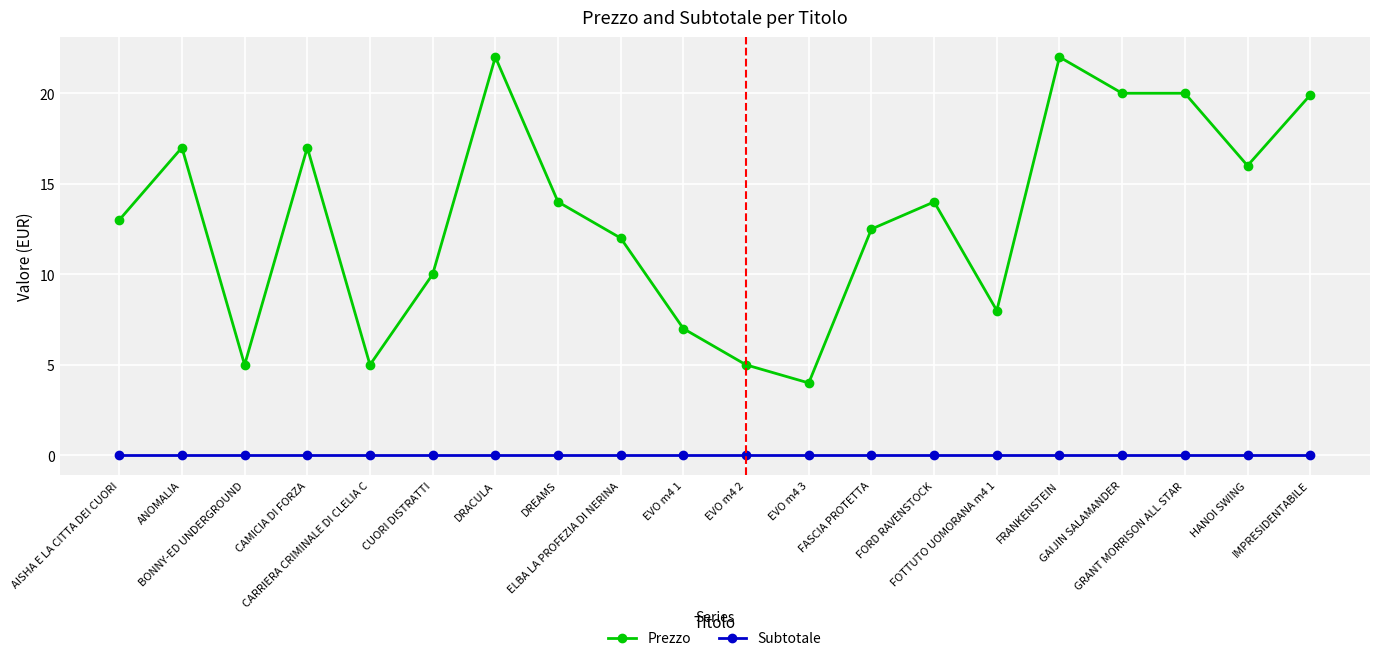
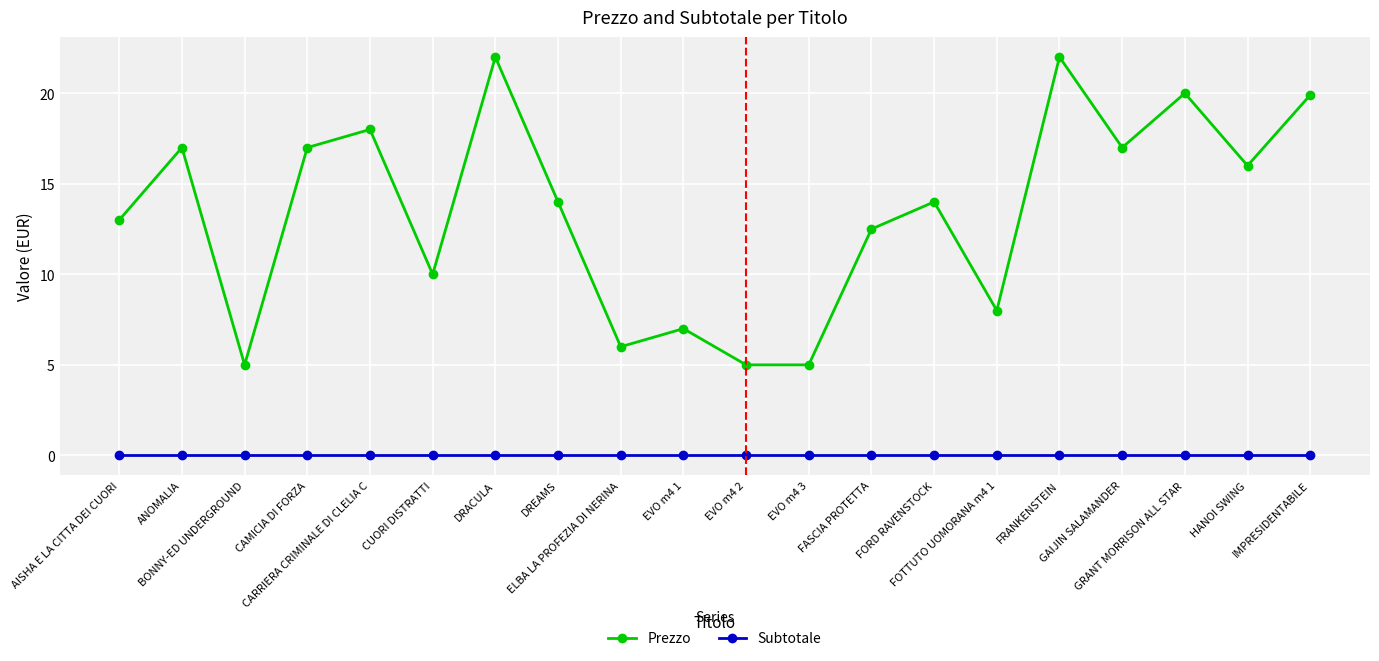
  {
    "Prezzo": {
      "AISHA E LA CITTA DEI CUORI": 13,
      "ANOMALIA": 17,
      "BONNY-ED UNDERGROUND": 5,
      "CAMICIA DI FORZA": 17,
-     "CARRIERA CRIMINALE DI CLELIA C": 5,
+     "CARRIERA CRIMINALE DI CLELIA C": 18,
      "CUORI DISTRATTI": 10,
      "DRACULA": 22,
      "DREAMS": 14,
-     "ELBA LA PROFEZIA DI NERINA": 12,
+     "ELBA LA PROFEZIA DI NERINA": 6,
      "EVO m4 1": 7,
      "EVO m4 2": 5,
-     "EVO m4 3": 4,
+     "EVO m4 3": 5,
      "FASCIA PROTETTA": 12.5,
      "FORD RAVENSTOCK": 14,
      "FOTTUTO UOMORANA m4 1": 8,
      "FRANKENSTEIN": 22,
-     "GAIJIN SALAMANDER": 20,
+     "GAIJIN SALAMANDER": 17,
      "GRANT MORRISON ALL STAR": 20,
      "HANOI SWING": 16,
      "IMPRESIDENTABILE": 20
    },
    "Subtotale": {
      "AISHA E LA CITTA DEI CUORI": 0,
      "ANOMALIA": 0,
      "BONNY-ED UNDERGROUND": 0,
      "CAMICIA DI FORZA": 0,
      "CARRIERA CRIMINALE DI CLELIA C": 0,
      "CUORI DISTRATTI": 0,
      "DRACULA": 0,
      "DREAMS": 0,
      "ELBA LA PROFEZIA DI NERINA": 0,
      "EVO m4 1": 0,
      "EVO m4 2": 0,
      "EVO m4 3": 0,
      "FASCIA PROTETTA": 0,
      "FORD RAVENSTOCK": 0,
      "FOTTUTO UOMORANA m4 1": 0,
      "FRANKENSTEIN": 0,
      "GAIJIN SALAMANDER": 0,
      "GRANT MORRISON ALL STAR": 0,
      "HANOI SWING": 0,
      "IMPRESIDENTABILE": 0
    }
  }
